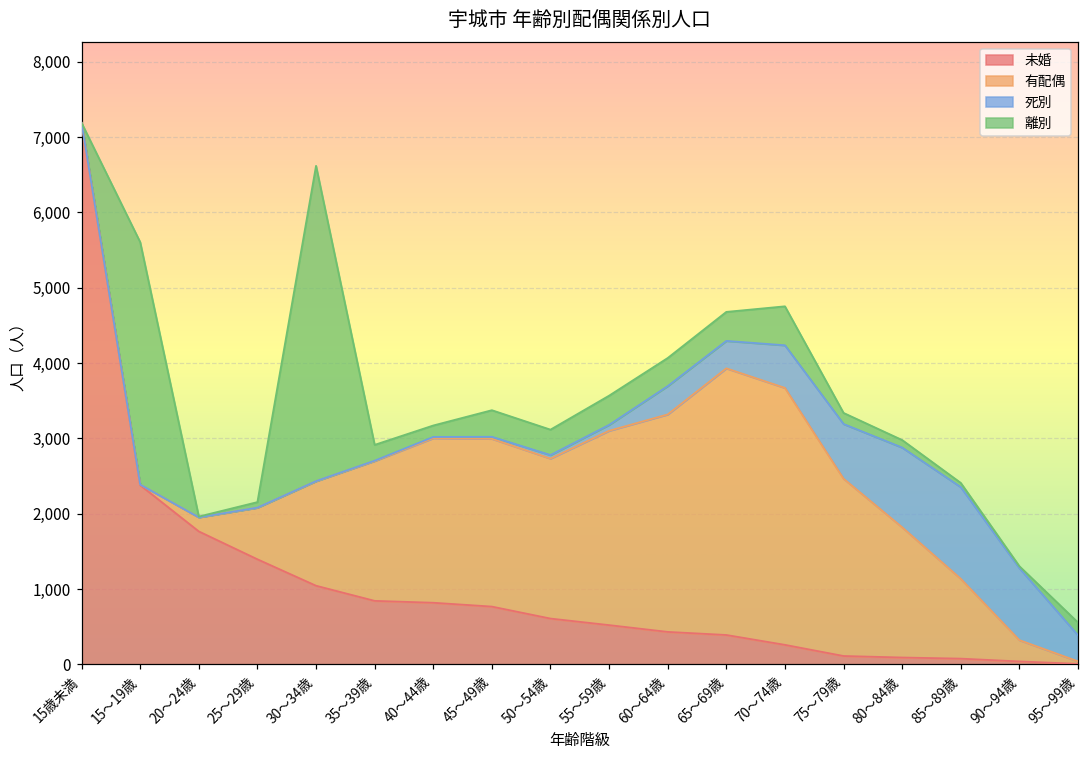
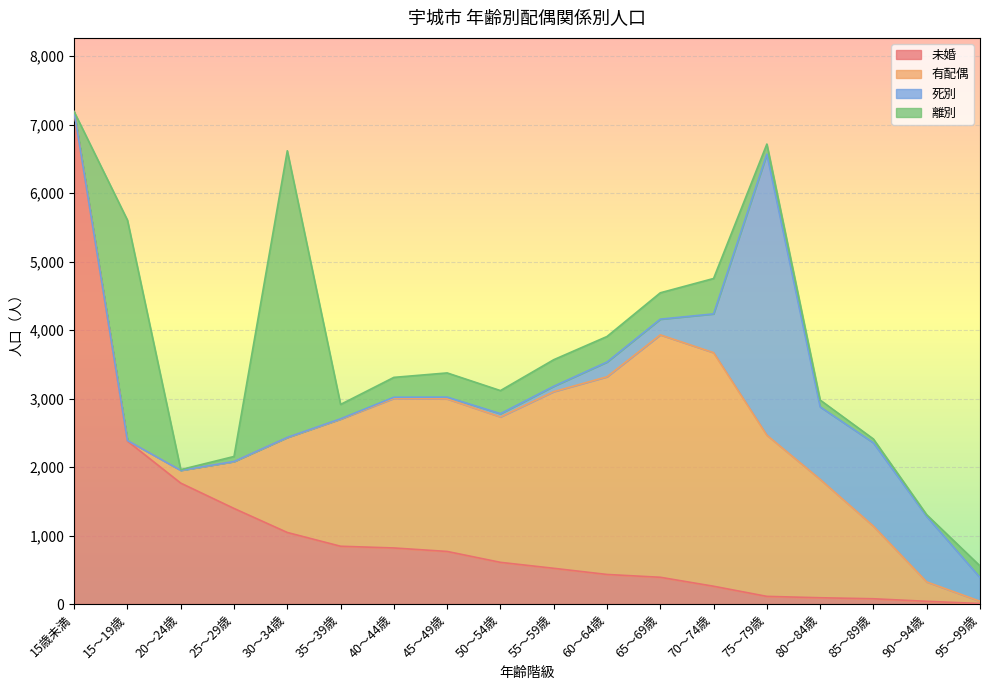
  {
    "死別": {
      "50～54歳": "0",
      "55～59歳": "100",
-     "60～64歳": "400",
-     "65～69歳": "400",
+     "60～64歳": "200",
+     "65～69歳": "200",
      "70～74歳": "600",
-     "75～79歳": "700",
+     "75～79歳": "4,100",
      "80～84歳": "1,100",
      "85～89歳": "1,200",
      "95～99歳": "300"
    },
    "離別": {
      "15～19歳": "3,200",
      "25～29歳": "100",
      "30～34歳": "4,200",
      "35～39歳": "200",
-     "40～44歳": "200",
+     "40～44歳": "300",
      "45～49歳": "400",
      "50～54歳": "300",
      "55～59歳": "400",
      "60～64歳": "400",
      "65～69歳": "400",
      "70～74歳": "500",
      "75～79歳": "100",
      "80～84歳": "100",
      "85～89歳": "100",
      "95～99歳": "200"
    }
  }
